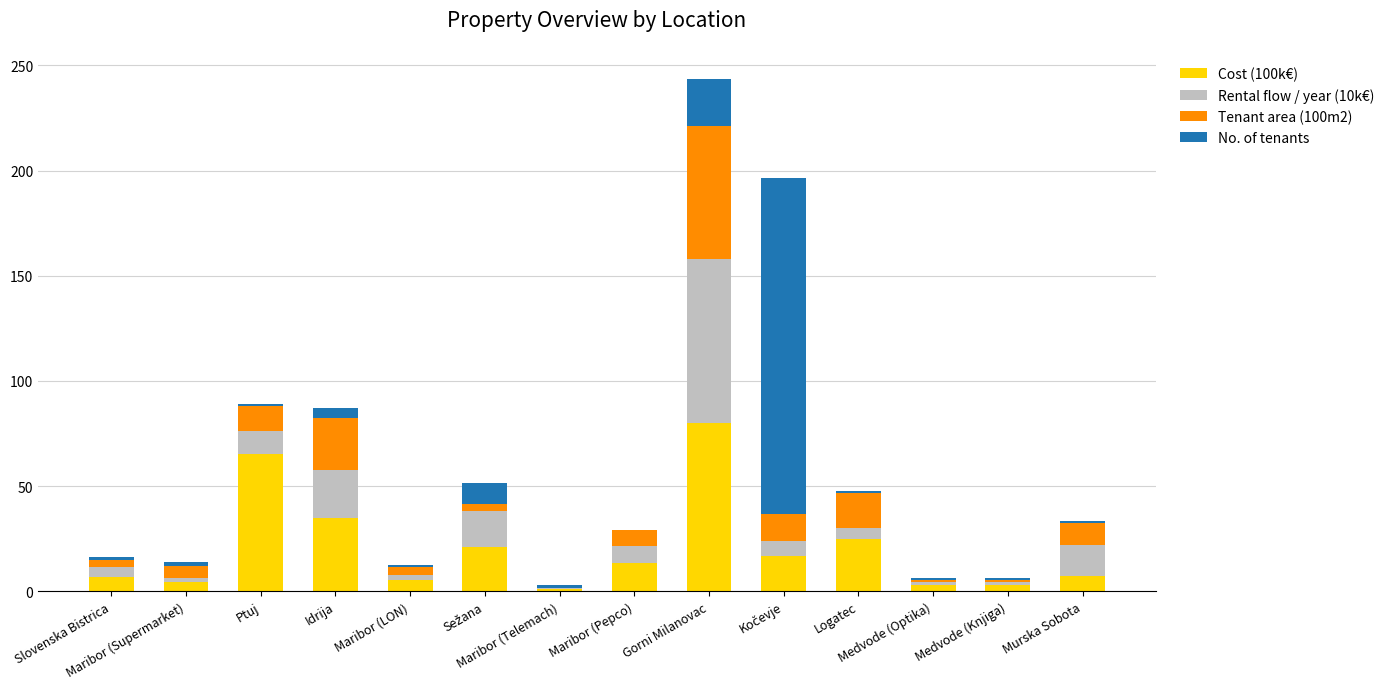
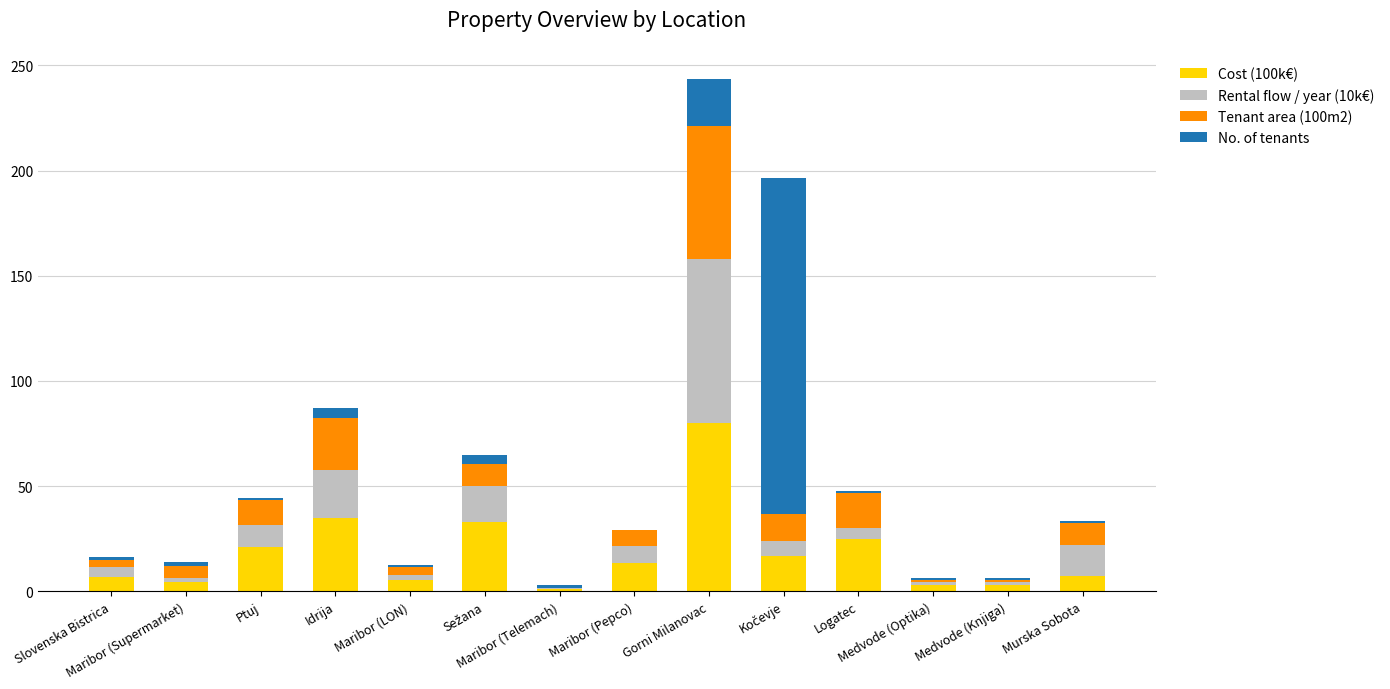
  {
    "Cost (100k€)": {
      "Slovenska Bistrica": 7,
      "Maribor (Supermarket)": 5,
-     "Ptuj": 66,
+     "Ptuj": 21,
      "Idrija": 35,
      "Maribor (LON)": 6,
-     "Sežana": 21,
+     "Sežana": 33,
      "Maribor (Pepco)": 14,
      "Gorni Milanovac": 80,
      "Kočevje": 17,
      "Logatec": 25,
      "Medvode (Optika)": 3,
      "Medvode (Knjiga)": 3,
      "Murska Sobota": 7
    },
    "Rental flow / year (10k€)": {
      "Slovenska Bistrica": 5,
      "Maribor (Supermarket)": 2,
      "Ptuj": 11,
      "Idrija": 23,
      "Maribor (LON)": 2,
      "Sežana": 17,
      "Maribor (Pepco)": 8,
      "Gorni Milanovac": 78,
      "Kočevje": 7,
      "Logatec": 5,
      "Medvode (Optika)": 1,
      "Medvode (Knjiga)": 1,
      "Murska Sobota": 15
    },
    "Tenant area (100m2)": {
      "Slovenska Bistrica": 3,
      "Maribor (Supermarket)": 5,
      "Ptuj": 12,
      "Idrija": 25,
      "Maribor (LON)": 4,
-     "Sežana": 3,
+     "Sežana": 11,
      "Maribor (Pepco)": 7,
      "Gorni Milanovac": 63,
      "Kočevje": 13,
      "Logatec": 17,
      "Murska Sobota": 11
    },
    "No. of tenants": {
      "Maribor (Supermarket)": 2,
      "Idrija": 5,
-     "Sežana": 10,
+     "Sežana": 4,
      "Maribor (Pepco)": 0,
      "Gorni Milanovac": 22,
      "Kočevje": 160
    }
  }
